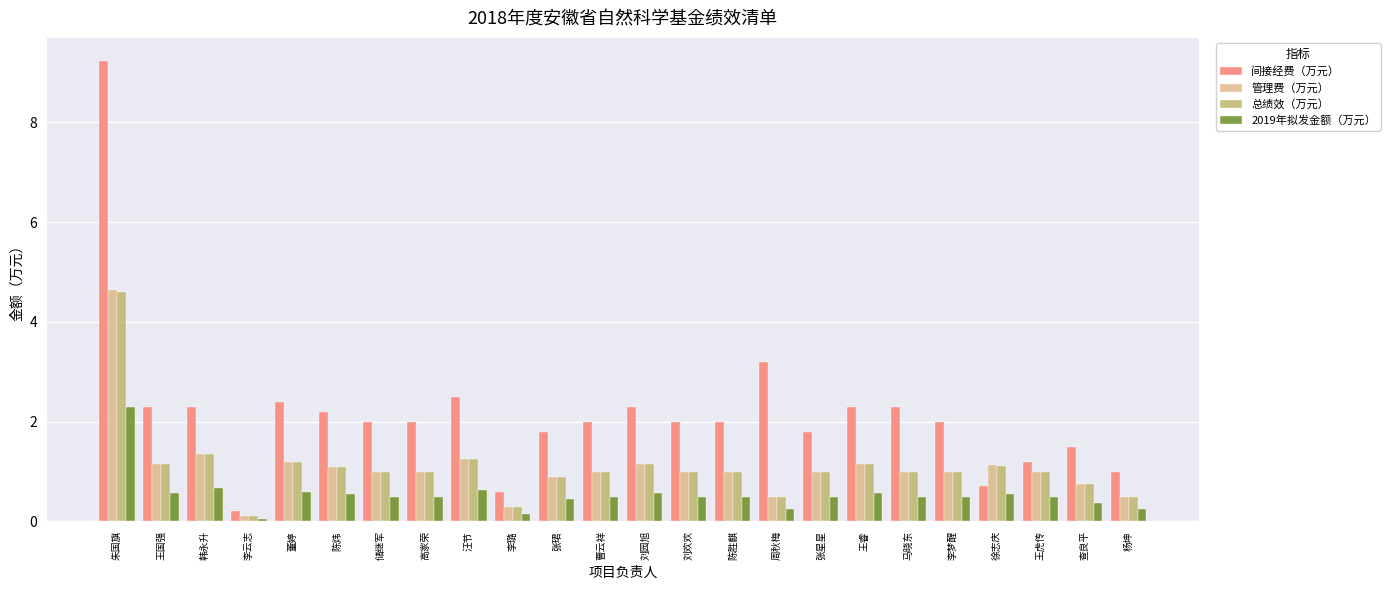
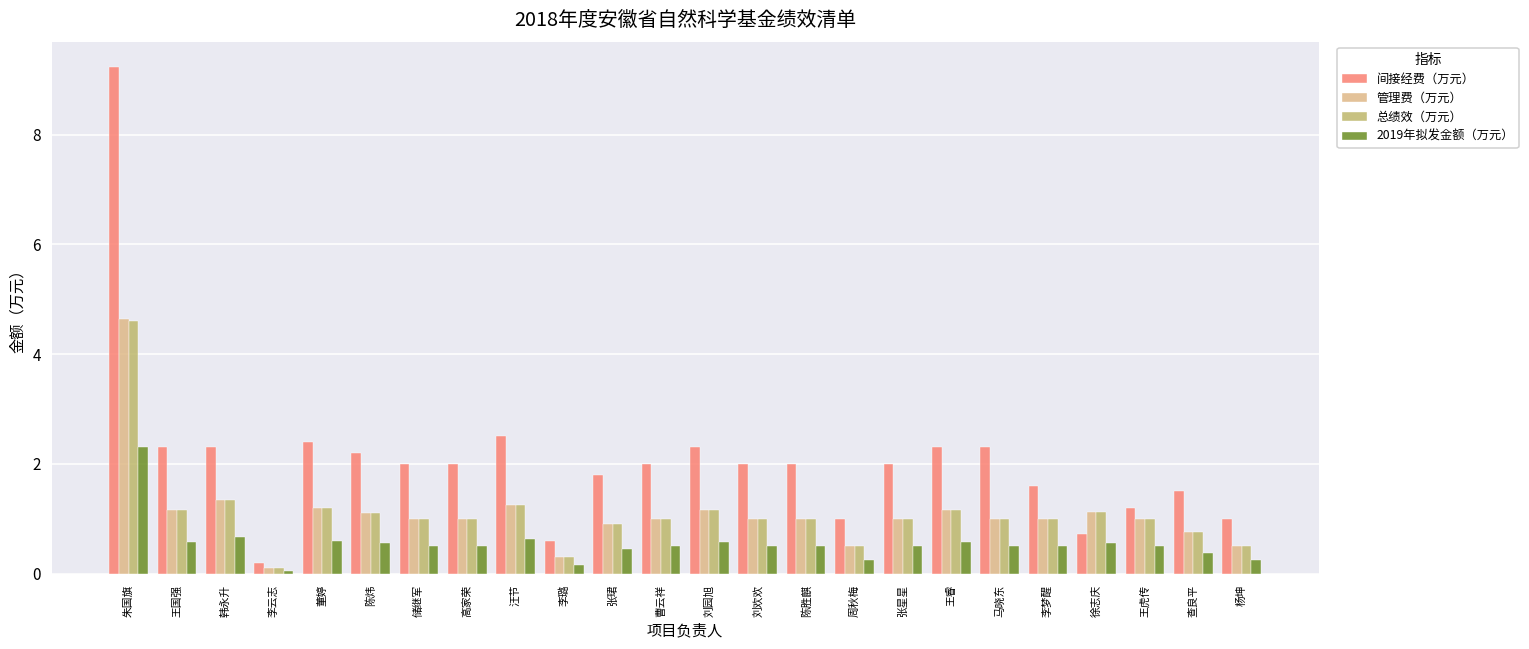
  {
    "间接经费（万元）": {
      "朱国旗": 9.2,
      "王国强": 2.3,
      "韩永升": 2.3,
      "李云志": 0.2,
      "董婷": 2.4,
      "陈炜": 2.2,
      "储继军": 2.0,
      "高家荣": 2.0,
      "汪节": 2.5,
      "李璐": 0.6,
      "张珺": 1.8,
      "曹云祥": 2.0,
      "刘园旭": 2.3,
      "刘欢欢": 2.0,
      "陈胜麒": 2.0,
-     "周秋梅": 3.2,
-     "张星星": 1.8,
+     "周秋梅": 1.0,
+     "张星星": 2.0,
      "王睿": 2.3,
      "马晓东": 2.3,
-     "李梦醒": 2.0,
+     "李梦醒": 1.6,
      "徐志庆": 0.7,
      "王虎传": 1.2,
      "查良平": 1.5,
      "杨坤": 1.0
    },
    "2019年拟发金额（万元）": {
      "朱国旗": 2.3,
      "王国强": 0.6,
      "韩永升": 0.7,
      "董婷": 0.6,
      "陈炜": 0.6,
      "储继军": 0.5,
      "高家荣": 0.5,
      "汪节": 0.6,
      "李璐": 0.2,
      "张珺": 0.5,
      "曹云祥": 0.5,
      "刘园旭": 0.6,
      "刘欢欢": 0.5,
      "陈胜麒": 0.5,
      "周秋梅": 0.3,
      "张星星": 0.5,
      "王睿": 0.6,
      "马晓东": 0.5,
      "李梦醒": 0.5,
      "徐志庆": 0.6,
      "王虎传": 0.5,
      "查良平": 0.4,
      "杨坤": 0.3
    }
  }
